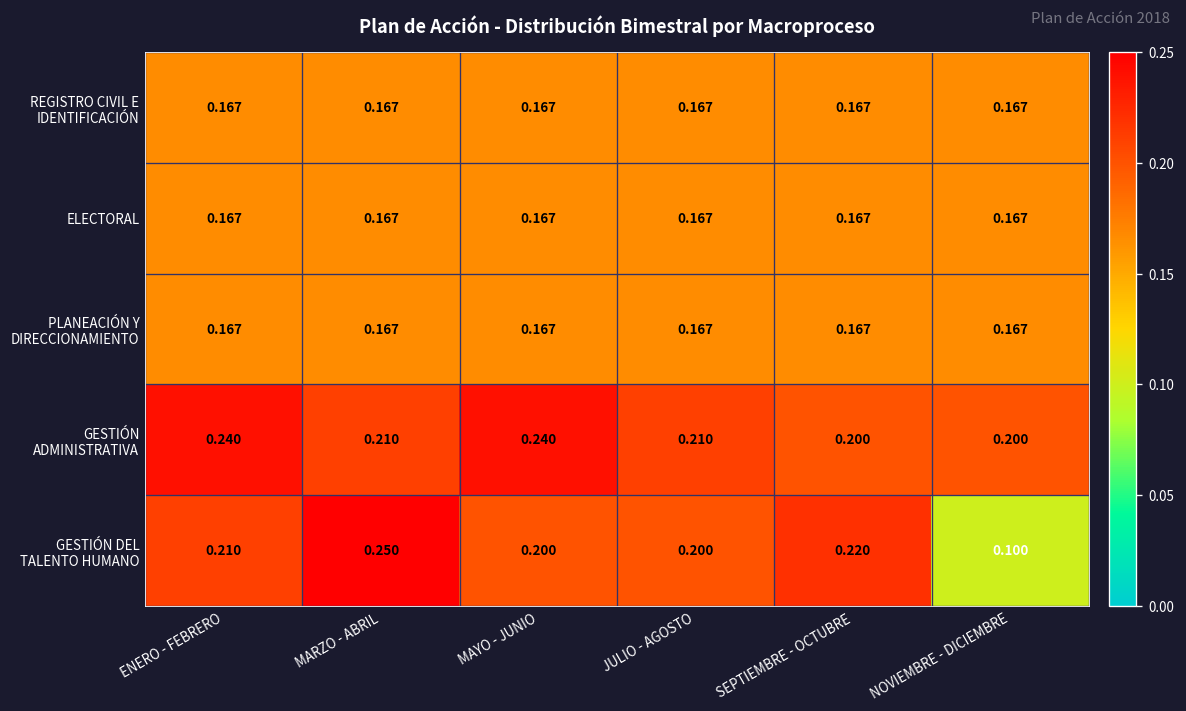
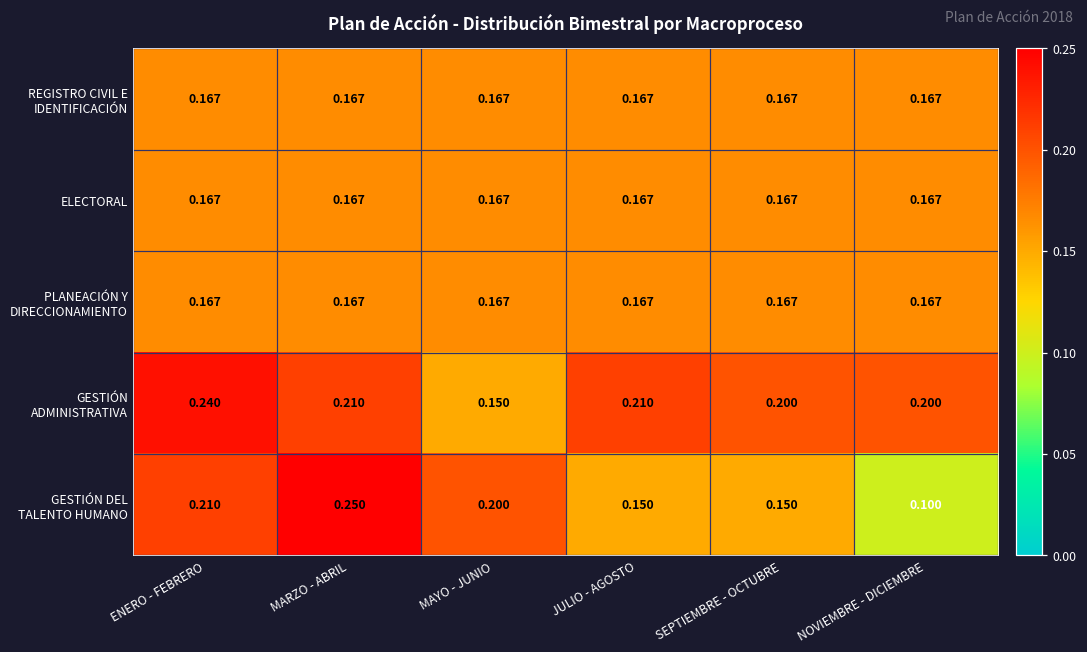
  {
    "REGISTRO CIVIL E IDENTIFICACIÓN": {
      "ENERO - FEBRERO": 0.167,
      "MARZO - ABRIL": 0.167,
      "MAYO - JUNIO": 0.167,
      "JULIO - AGOSTO": 0.167,
      "SEPTIEMBRE - OCTUBRE": 0.167,
      "NOVIEMBRE - DICIEMBRE": 0.167
    },
    "ELECTORAL": {
      "ENERO - FEBRERO": 0.167,
      "MARZO - ABRIL": 0.167,
      "MAYO - JUNIO": 0.167,
      "JULIO - AGOSTO": 0.167,
      "SEPTIEMBRE - OCTUBRE": 0.167,
      "NOVIEMBRE - DICIEMBRE": 0.167
    },
    "PLANEACIÓN Y DIRECCIONAMIENTO": {
      "ENERO - FEBRERO": 0.167,
      "MARZO - ABRIL": 0.167,
      "MAYO - JUNIO": 0.167,
      "JULIO - AGOSTO": 0.167,
      "SEPTIEMBRE - OCTUBRE": 0.167,
      "NOVIEMBRE - DICIEMBRE": 0.167
    },
    "GESTIÓN ADMINISTRATIVA": {
      "ENERO - FEBRERO": 0.240,
      "MARZO - ABRIL": 0.210,
-     "MAYO - JUNIO": 0.240,
+     "MAYO - JUNIO": 0.150,
      "JULIO - AGOSTO": 0.210,
      "SEPTIEMBRE - OCTUBRE": 0.200,
      "NOVIEMBRE - DICIEMBRE": 0.200
    },
    "GESTIÓN DEL TALENTO HUMANO": {
      "ENERO - FEBRERO": 0.210,
      "MARZO - ABRIL": 0.250,
      "MAYO - JUNIO": 0.200,
-     "JULIO - AGOSTO": 0.200,
-     "SEPTIEMBRE - OCTUBRE": 0.220,
+     "JULIO - AGOSTO": 0.150,
+     "SEPTIEMBRE - OCTUBRE": 0.150,
      "NOVIEMBRE - DICIEMBRE": 0.100
    }
  }
